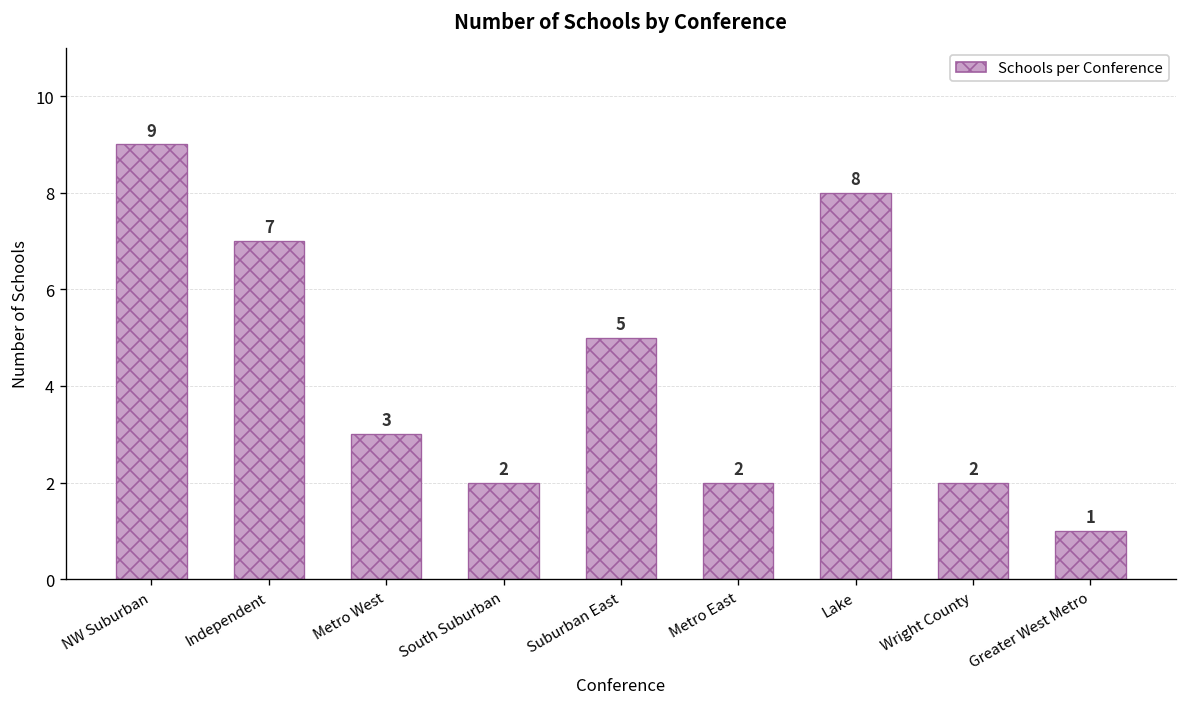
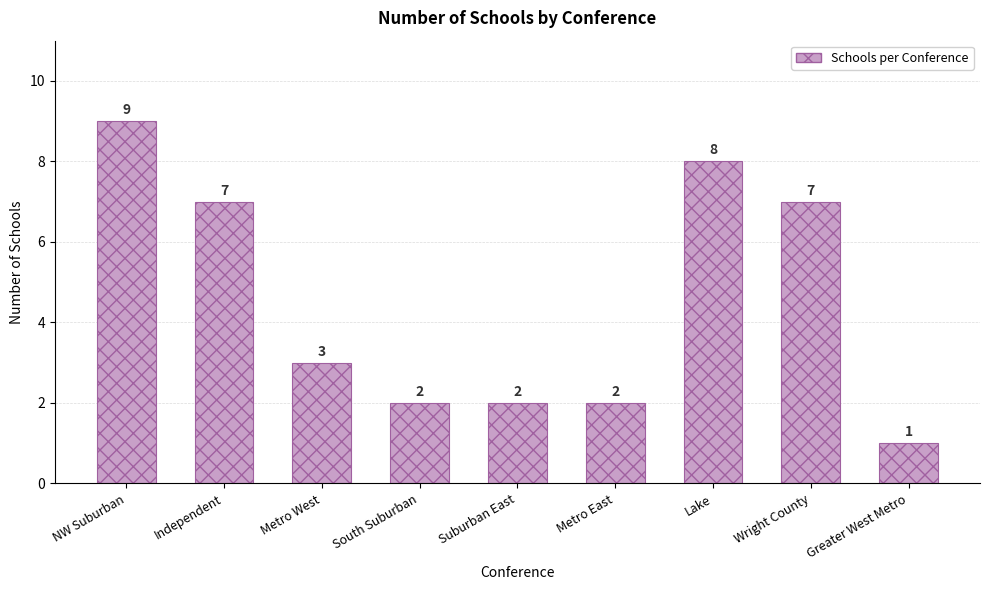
  {
    "NW Suburban": 9,
    "Independent": 7,
    "Metro West": 3,
    "South Suburban": 2,
-   "Suburban East": 5,
+   "Suburban East": 2,
    "Metro East": 2,
    "Lake": 8,
-   "Wright County": 2,
+   "Wright County": 7,
    "Greater West Metro": 1
  }
